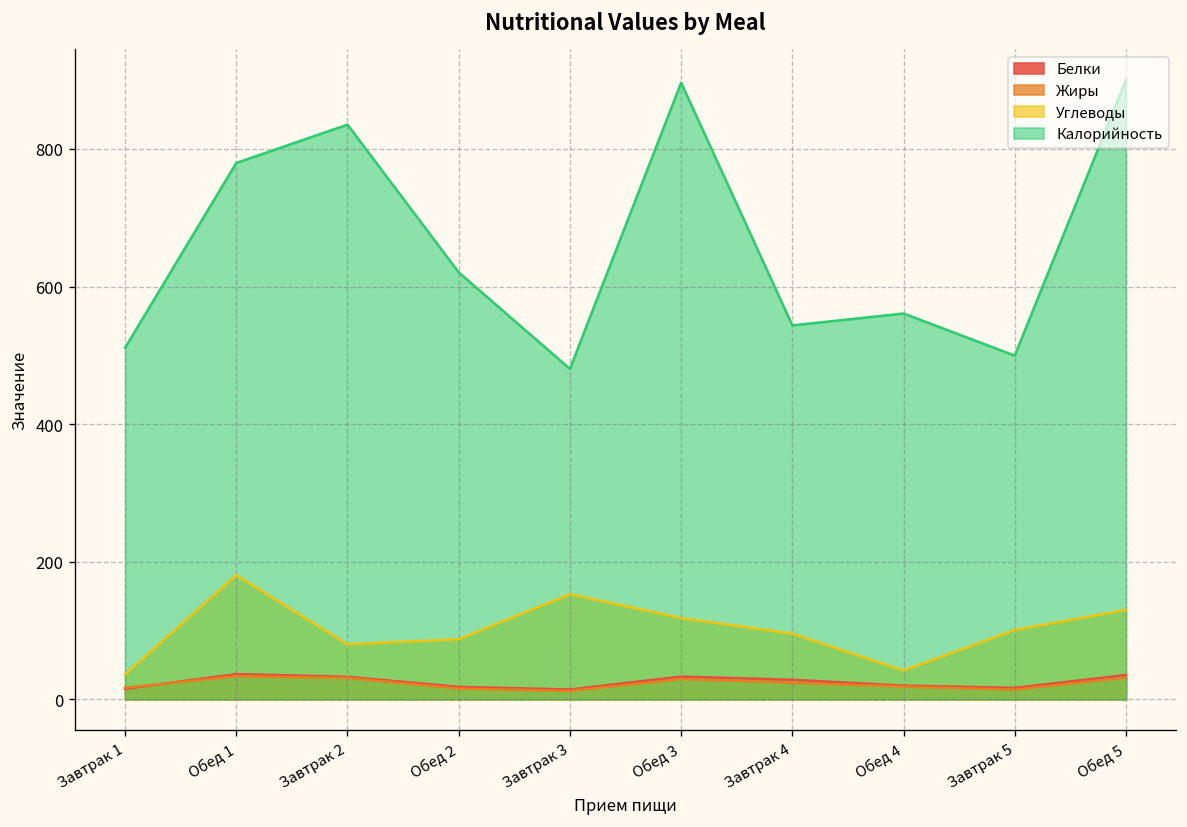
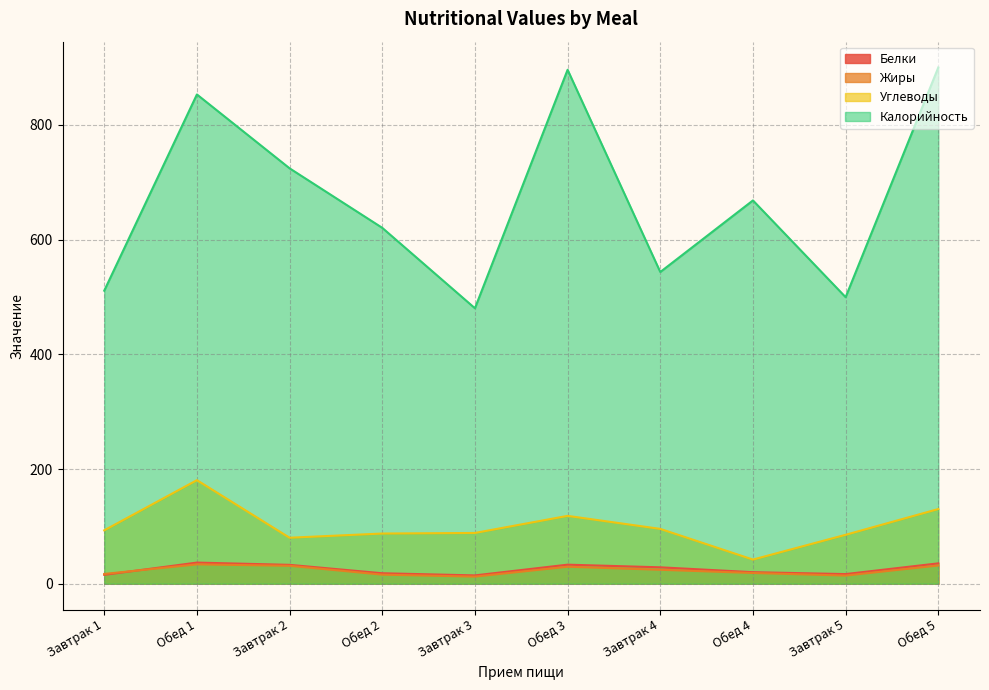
  {
    "Углеводы": {
-     "Завтрак 1": 40,
+     "Завтрак 1": 90,
      "Обед 1": 180,
      "Завтрак 2": 80,
      "Обед 2": 90,
-     "Завтрак 3": 150,
+     "Завтрак 3": 90,
      "Обед 3": 120,
      "Завтрак 4": 100,
      "Обед 4": 40,
-     "Завтрак 5": 100,
+     "Завтрак 5": 90,
      "Обед 5": 130
    },
    "Калорийность": {
      "Завтрак 1": 510,
-     "Обед 1": 780,
-     "Завтрак 2": 840,
+     "Обед 1": 850,
+     "Завтрак 2": 720,
      "Обед 2": 620,
      "Завтрак 3": 480,
      "Обед 3": 900,
      "Завтрак 4": 540,
-     "Обед 4": 560,
+     "Обед 4": 670,
      "Завтрак 5": 500
    }
  }
